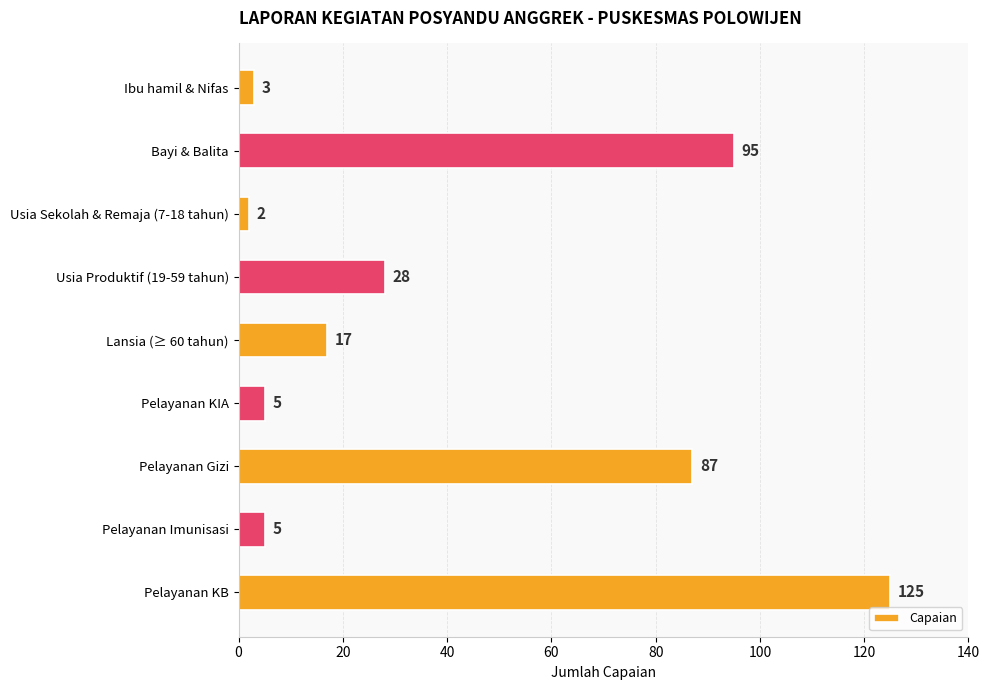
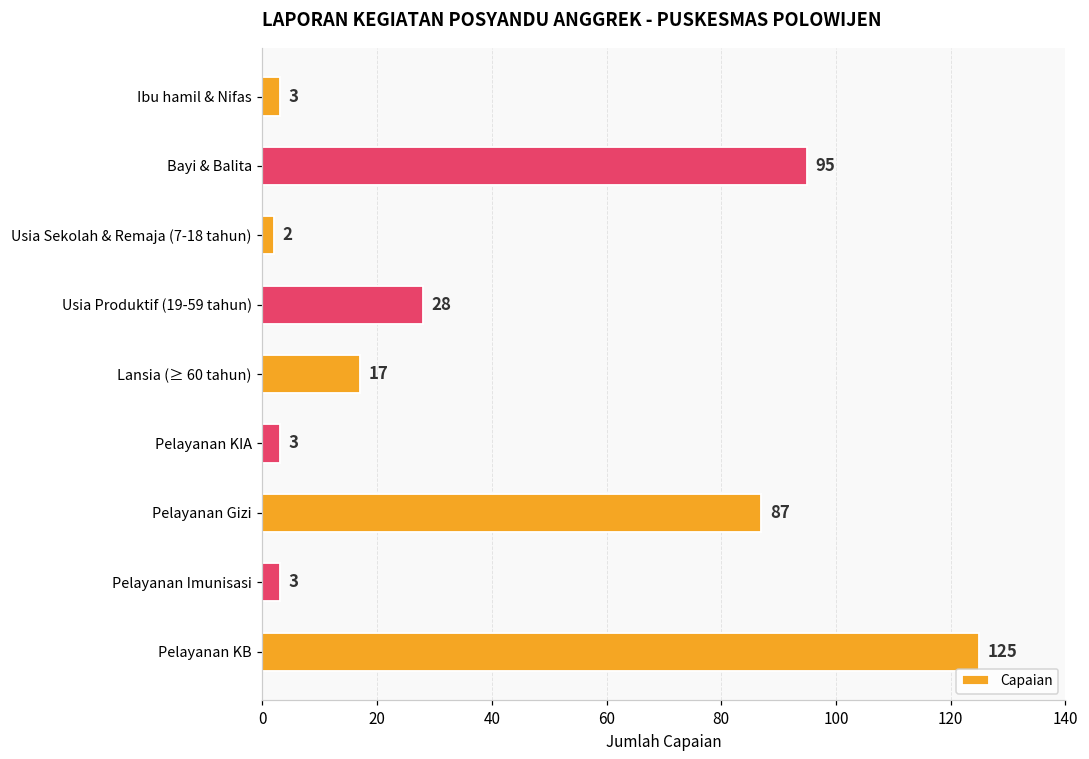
  {
    "Ibu hamil & Nifas": 3,
    "Bayi & Balita": 95,
    "Usia Sekolah & Remaja (7-18 tahun)": 2,
    "Usia Produktif (19-59 tahun)": 28,
    "Lansia (≥ 60 tahun)": 17,
-   "Pelayanan KIA": 5,
+   "Pelayanan KIA": 3,
    "Pelayanan Gizi": 87,
-   "Pelayanan Imunisasi": 5,
+   "Pelayanan Imunisasi": 3,
    "Pelayanan KB": 125
  }
